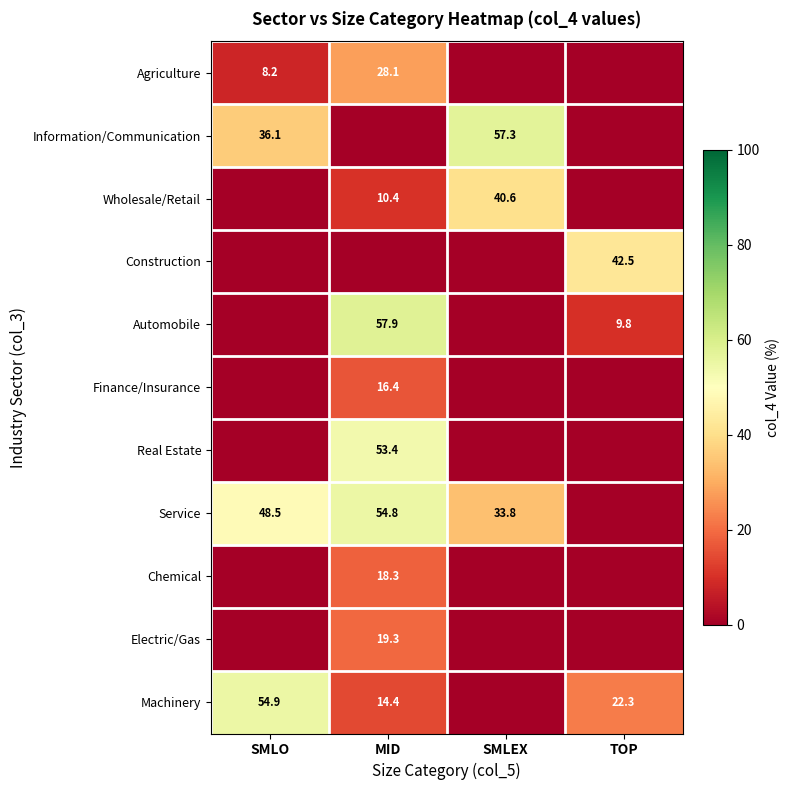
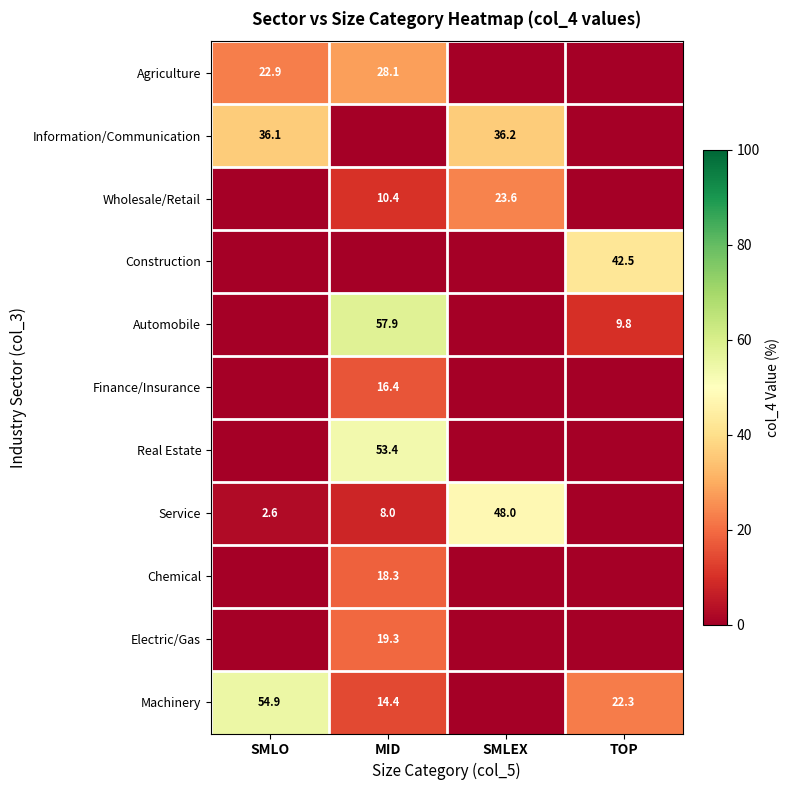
  {
    "Agriculture": {
-     "SMLO": 8.2,
+     "SMLO": 22.9,
      "MID": 28.1
    },
    "Information/Communication": {
      "SMLO": 36.1,
-     "SMLEX": 57.3
+     "SMLEX": 36.2
    },
    "Wholesale/Retail": {
      "MID": 10.4,
-     "SMLEX": 40.6
+     "SMLEX": 23.6
    },
    "Construction": {
      "TOP": 42.5
    },
    "Automobile": {
      "MID": 57.9,
      "TOP": 9.8
    },
    "Finance/Insurance": {
      "MID": 16.4
    },
    "Real Estate": {
      "MID": 53.4
    },
    "Service": {
-     "SMLO": 48.5,
-     "MID": 54.8,
-     "SMLEX": 33.8
+     "SMLO": 2.6,
+     "MID": 8.0,
+     "SMLEX": 48.0
    },
    "Chemical": {
      "MID": 18.3
    },
    "Electric/Gas": {
      "MID": 19.3
    },
    "Machinery": {
      "SMLO": 54.9,
      "MID": 14.4,
      "TOP": 22.3
    }
  }
